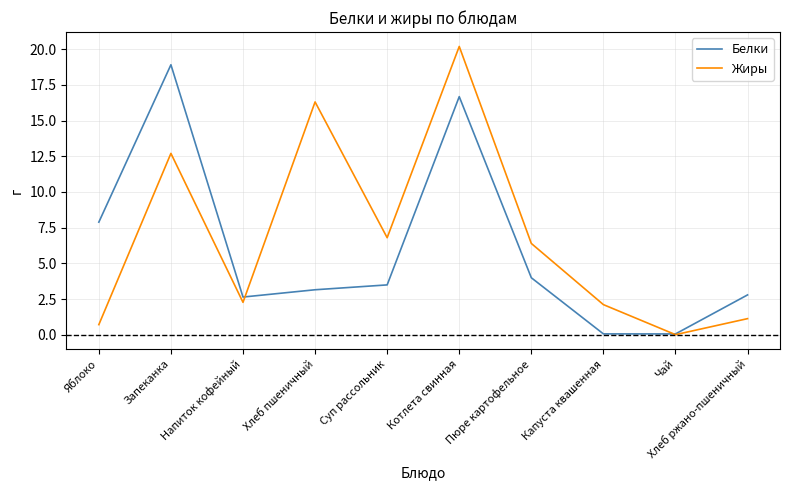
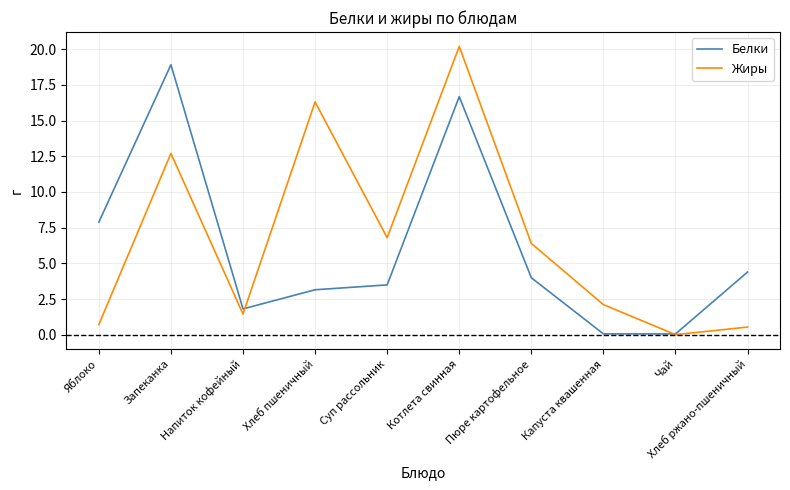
  {
    "Белки": {
      "Яблоко": 7.9,
      "Запеканка": 18.9,
-     "Напиток кофейный": 2.7,
+     "Напиток кофейный": 1.8,
      "Хлеб пшеничный": 3.2,
      "Суп рассольник": 3.5,
      "Котлета свинная": 16.7,
      "Пюре картофельное": 4.0,
      "Капуста квашенная": 0.1,
-     "Хлеб ржано-пшеничный": 2.8
+     "Хлеб ржано-пшеничный": 4.4
    },
    "Жиры": {
      "Яблоко": 0.7,
      "Запеканка": 12.7,
-     "Напиток кофейный": 2.3,
+     "Напиток кофейный": 1.5,
      "Хлеб пшеничный": 16.3,
      "Суп рассольник": 6.8,
      "Котлета свинная": 20.2,
      "Пюре картофельное": 6.4,
      "Капуста квашенная": 2.1,
-     "Хлеб ржано-пшеничный": 1.1
+     "Хлеб ржано-пшеничный": 0.6
    }
  }
